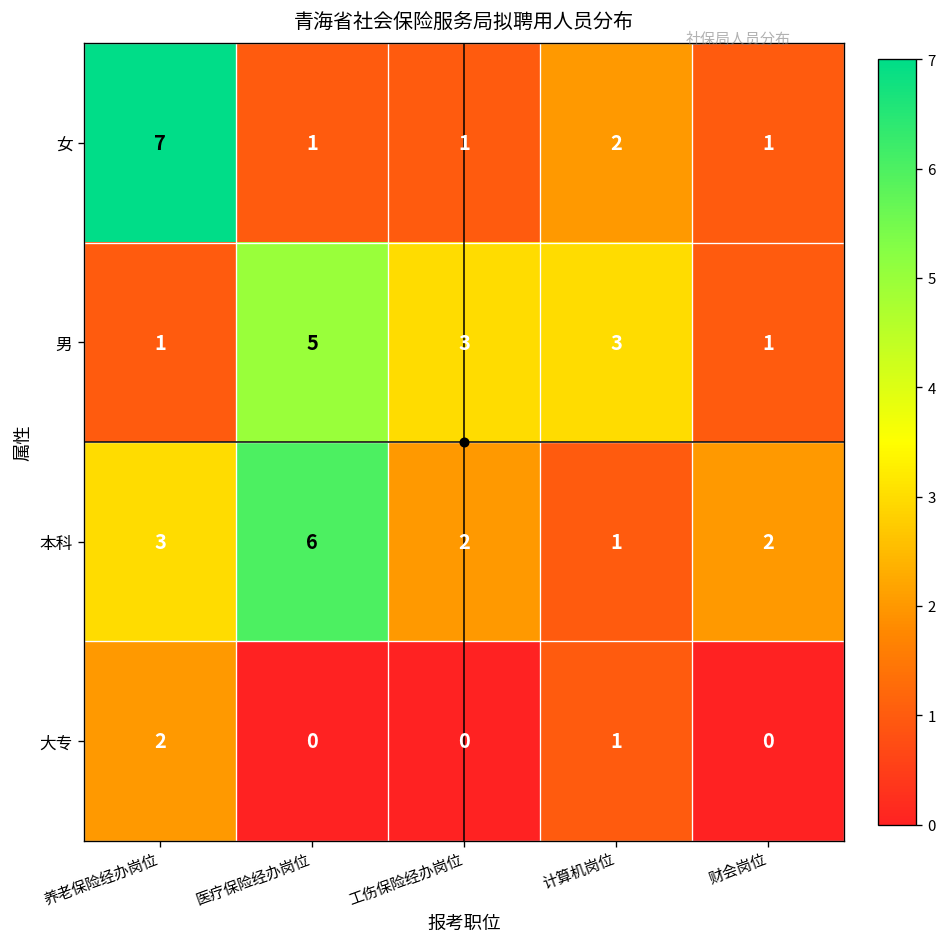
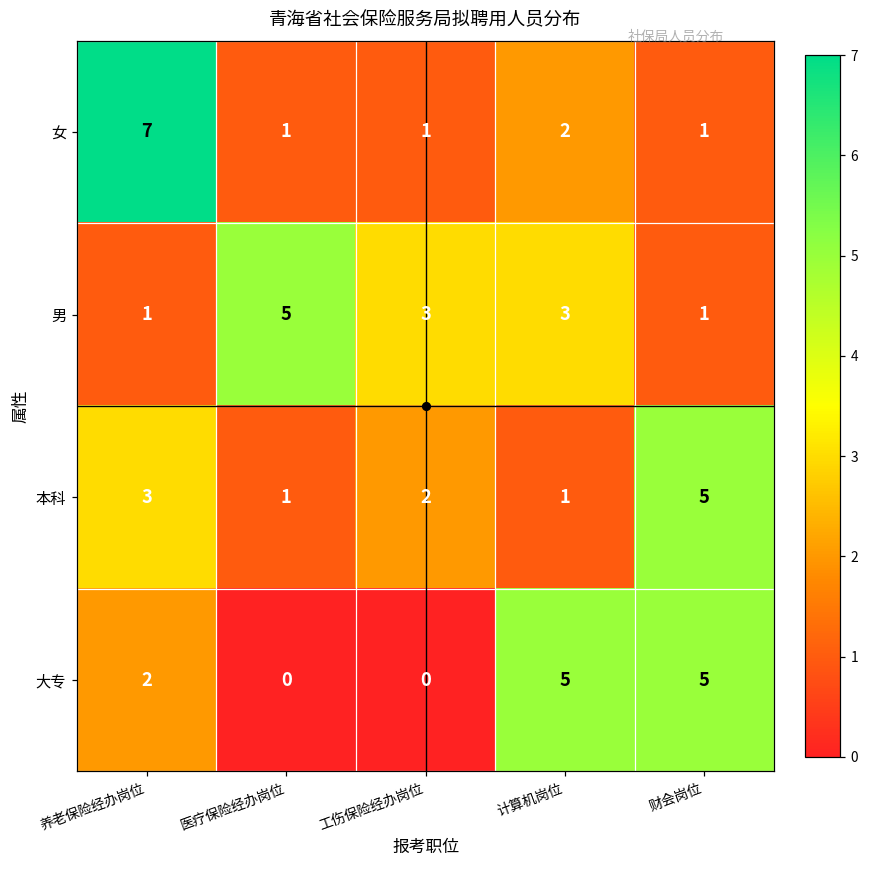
  {
    "女": {
      "养老保险经办岗位": 7,
      "医疗保险经办岗位": 1,
      "工伤保险经办岗位": 1,
      "计算机岗位": 2,
      "财会岗位": 1
    },
    "男": {
      "养老保险经办岗位": 1,
      "医疗保险经办岗位": 5,
      "工伤保险经办岗位": 3,
      "计算机岗位": 3,
      "财会岗位": 1
    },
    "本科": {
      "养老保险经办岗位": 3,
-     "医疗保险经办岗位": 6,
+     "医疗保险经办岗位": 1,
      "工伤保险经办岗位": 2,
      "计算机岗位": 1,
-     "财会岗位": 2
+     "财会岗位": 5
    },
    "大专": {
      "养老保险经办岗位": 2,
      "医疗保险经办岗位": 0,
      "工伤保险经办岗位": 0,
-     "计算机岗位": 1,
-     "财会岗位": 0
+     "计算机岗位": 5,
+     "财会岗位": 5
    }
  }
